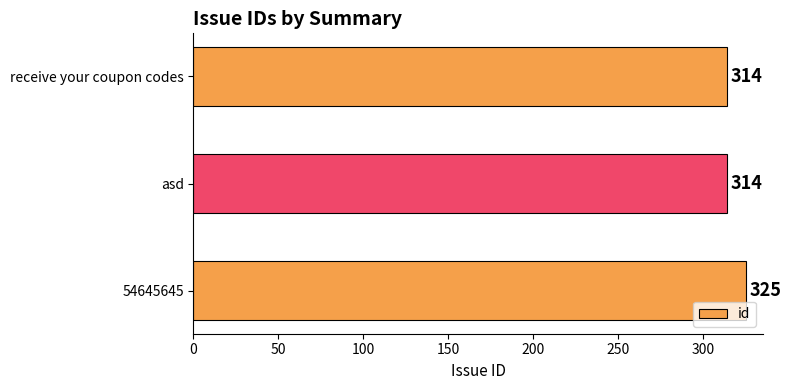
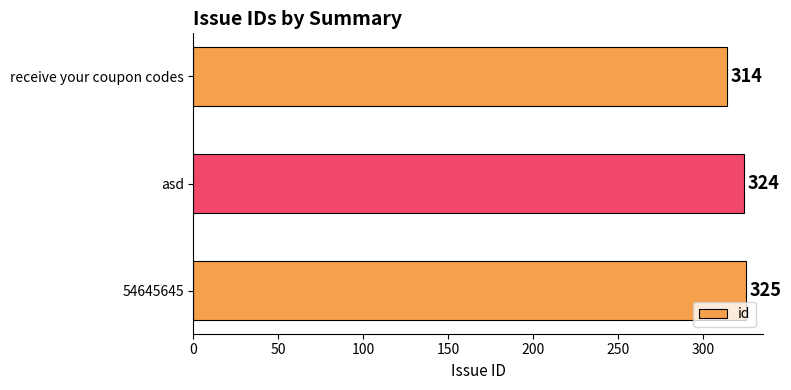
  {
    "receive your coupon codes": 314,
-   "asd": 314,
+   "asd": 324,
    "54645645": 325
  }
